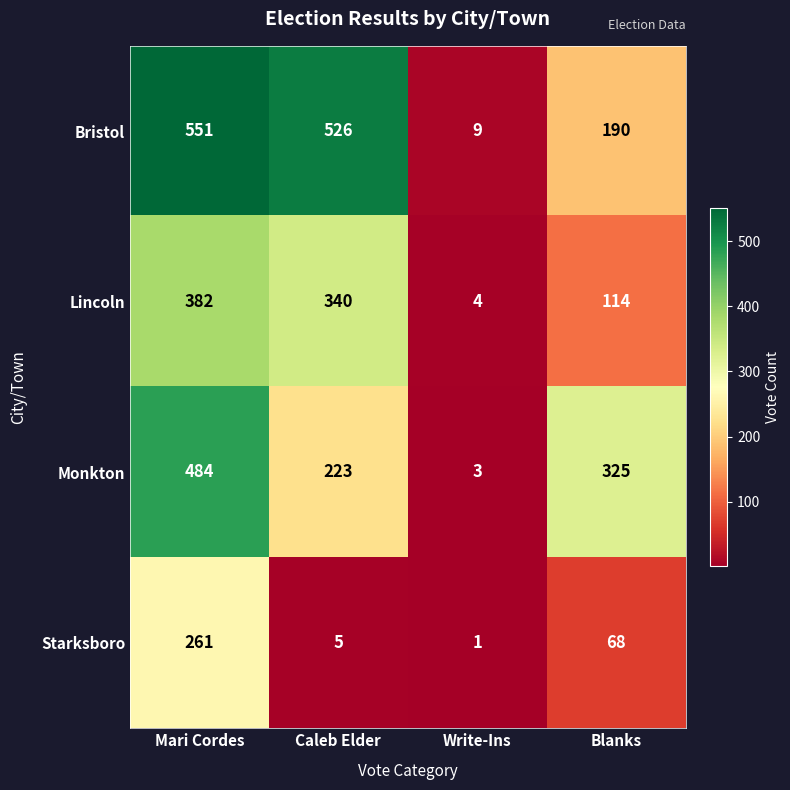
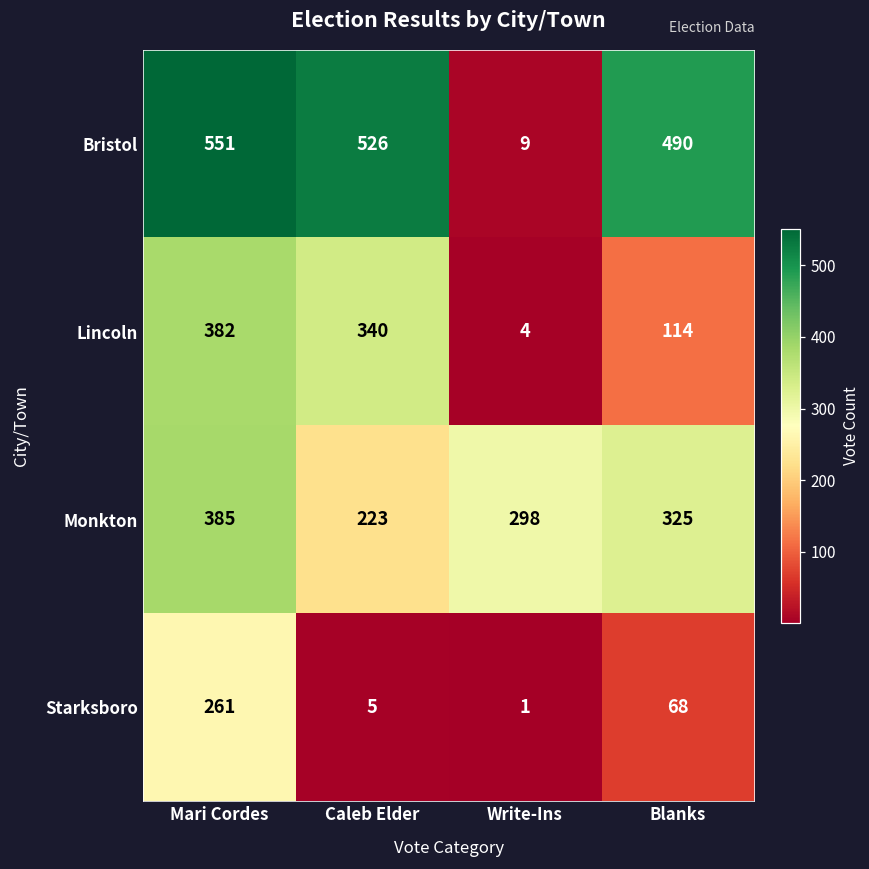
  {
    "Bristol": {
      "Mari Cordes": 551,
      "Caleb Elder": 526,
      "Write-Ins": 9,
-     "Blanks": 190
+     "Blanks": 490
    },
    "Lincoln": {
      "Mari Cordes": 382,
      "Caleb Elder": 340,
      "Write-Ins": 4,
      "Blanks": 114
    },
    "Monkton": {
-     "Mari Cordes": 484,
+     "Mari Cordes": 385,
      "Caleb Elder": 223,
-     "Write-Ins": 3,
+     "Write-Ins": 298,
      "Blanks": 325
    },
    "Starksboro": {
      "Mari Cordes": 261,
      "Caleb Elder": 5,
      "Write-Ins": 1,
      "Blanks": 68
    }
  }
